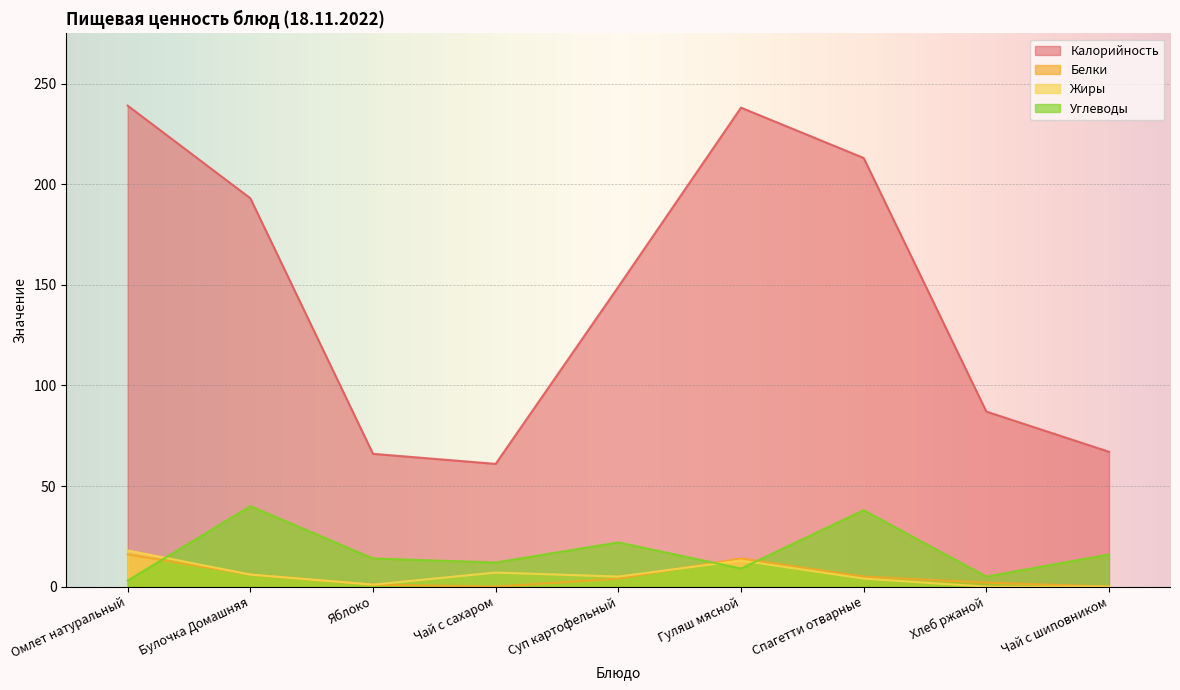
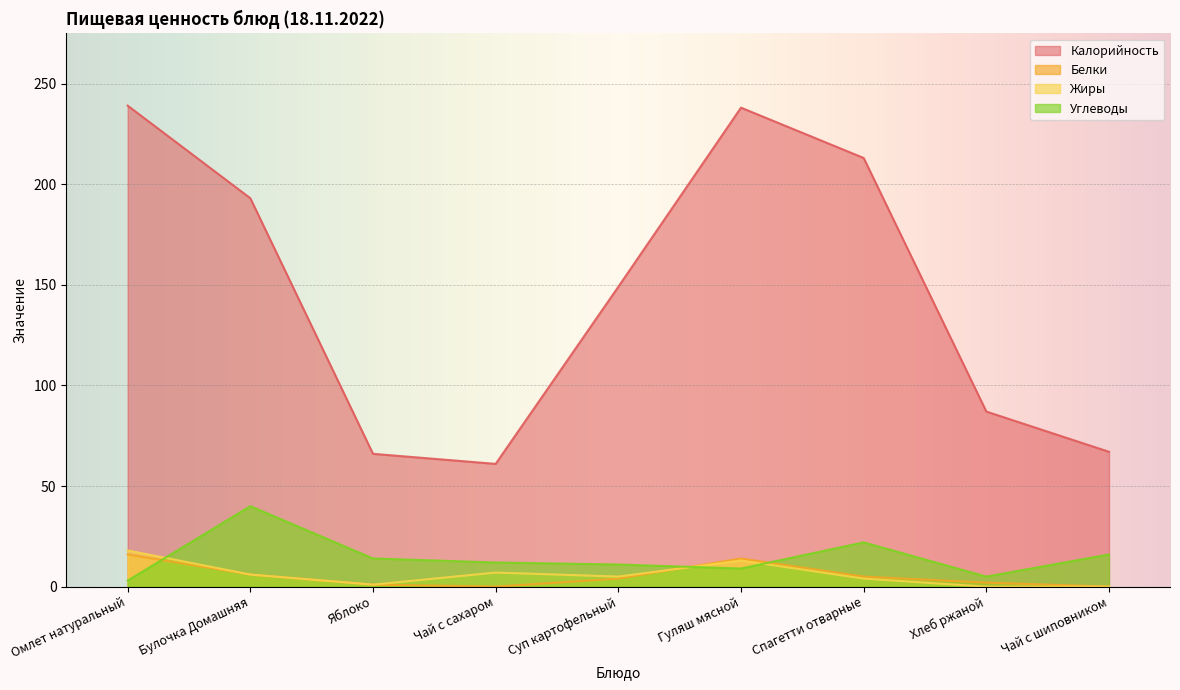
  {
    "Калорийность": {
      "Омлет натуральный": 239,
      "Булочка Домашняя": 193,
      "Яблоко": 66,
      "Чай с сахаром": 61,
      "Суп картофельный": 149,
      "Гуляш мясной": 238,
      "Спагетти отварные": 213,
      "Хлеб ржаной": 87,
      "Чай с шиповником": 67
    },
    "Углеводы": {
      "Омлет натуральный": 3,
      "Булочка Домашняя": 40,
      "Яблоко": 14,
      "Чай с сахаром": 12,
-     "Суп картофельный": 22,
+     "Суп картофельный": 11,
      "Гуляш мясной": 9,
-     "Спагетти отварные": 38,
+     "Спагетти отварные": 22,
      "Хлеб ржаной": 5,
      "Чай с шиповником": 16
    }
  }
